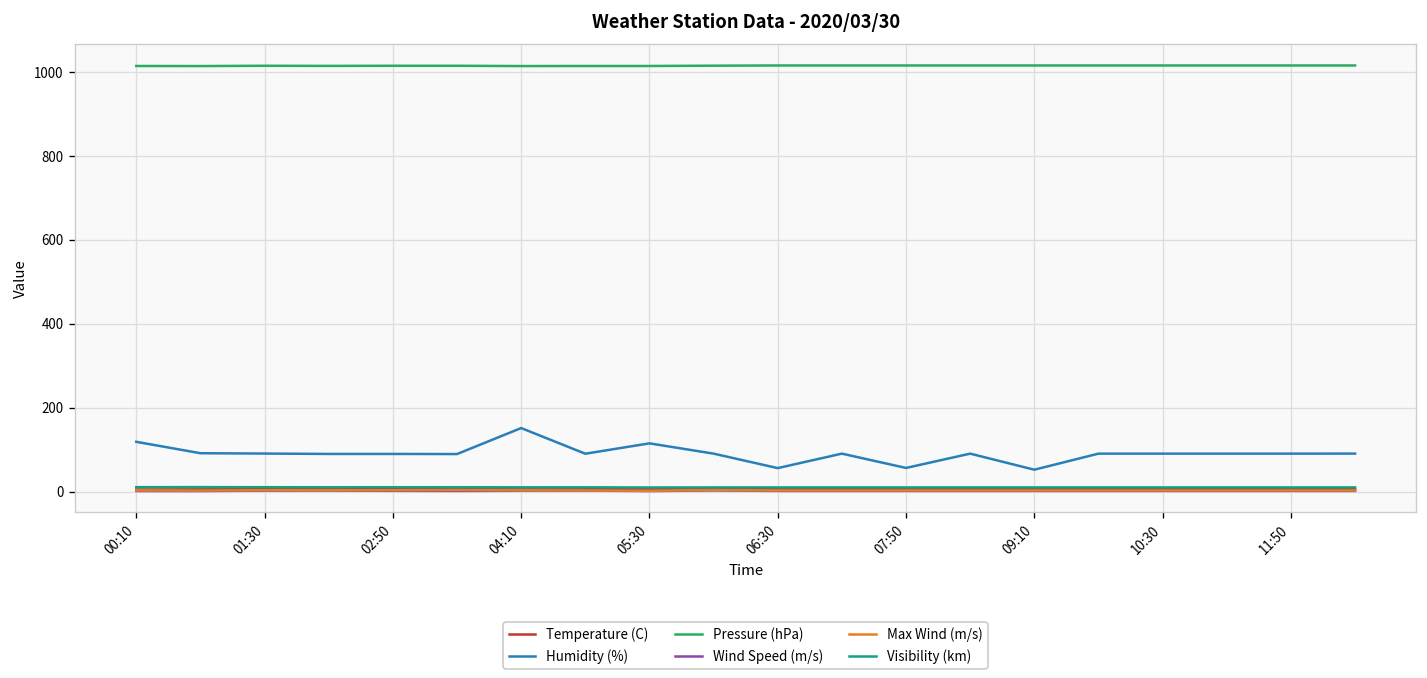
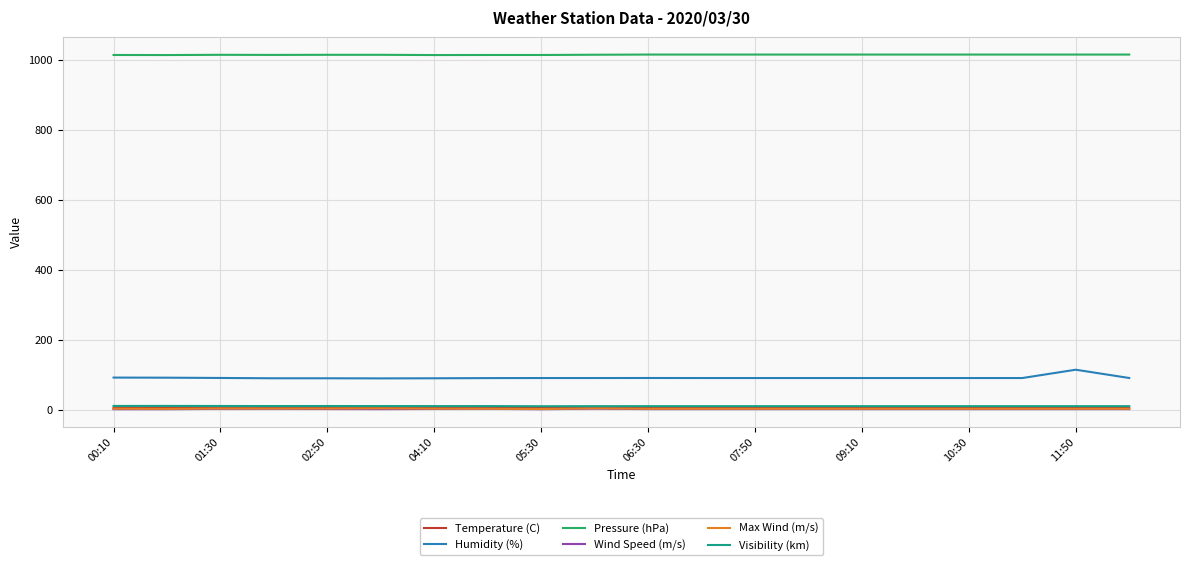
  {
    "Humidity (%)": {
-     "00:10": 120,
+     "00:10": 90,
      "01:30": 90,
      "02:50": 90,
-     "04:10": 150,
-     "05:30": 110,
-     "06:30": 60,
-     "07:50": 60,
-     "09:10": 50,
+     "04:10": 90,
+     "05:30": 90,
+     "06:30": 90,
+     "07:50": 90,
+     "09:10": 90,
      "10:30": 90,
-     "11:50": 90
+     "11:50": 110
    }
  }
